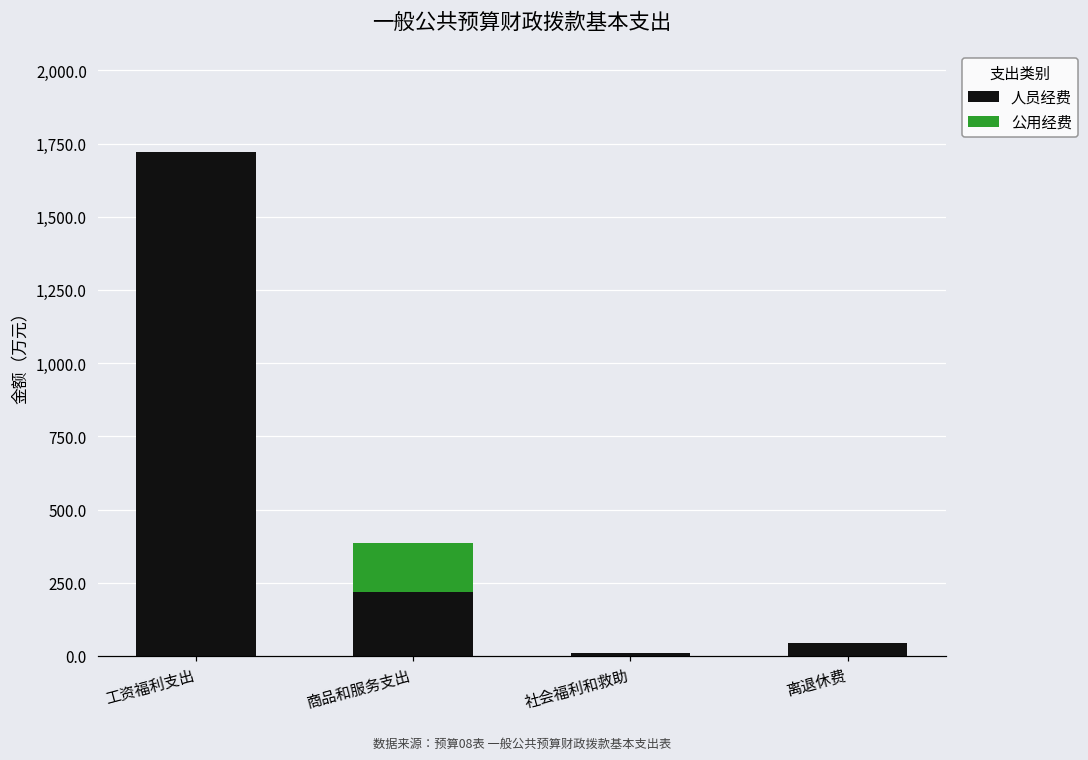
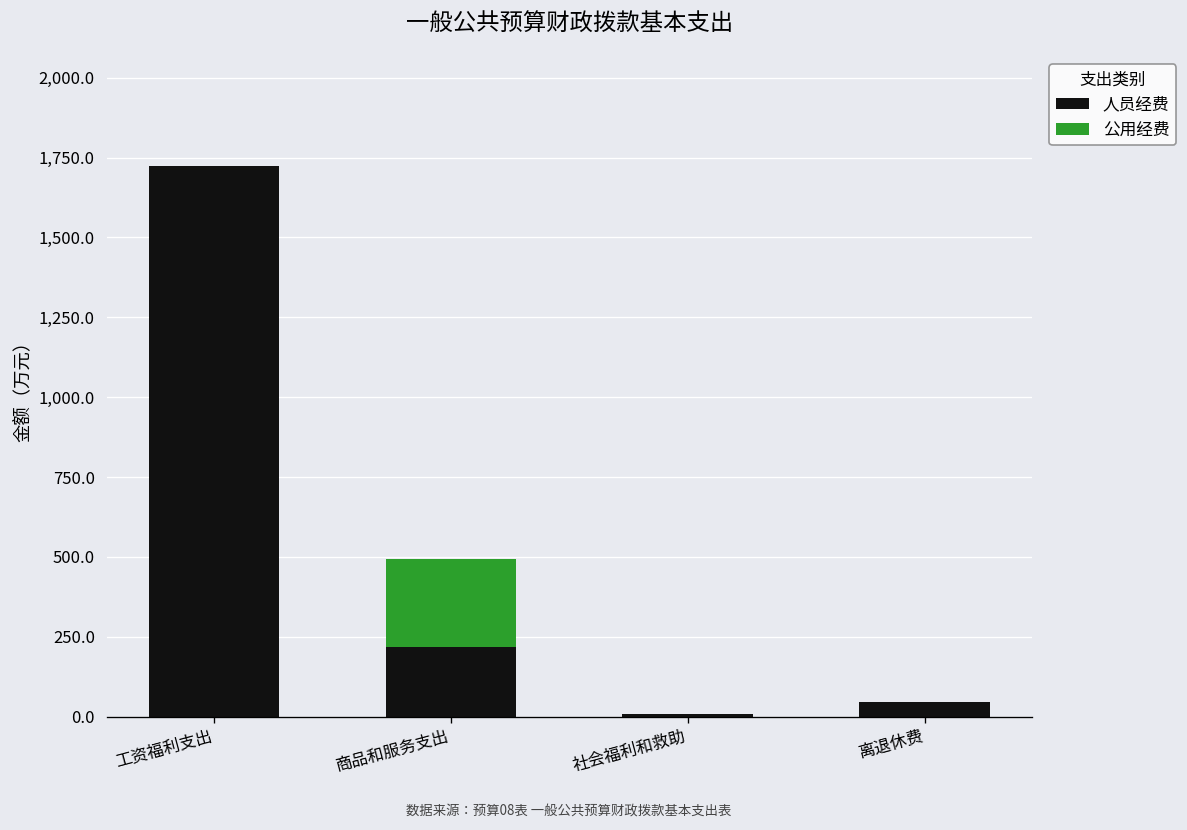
  {
    "人员经费": {
      "工资福利支出": "1,720",
      "商品和服务支出": "220",
      "离退休费": "50"
    },
    "公用经费": {
      "工资福利支出": "0",
-     "商品和服务支出": "170",
+     "商品和服务支出": "270",
      "社会福利和救助": "0",
      "离退休费": "0"
    }
  }
